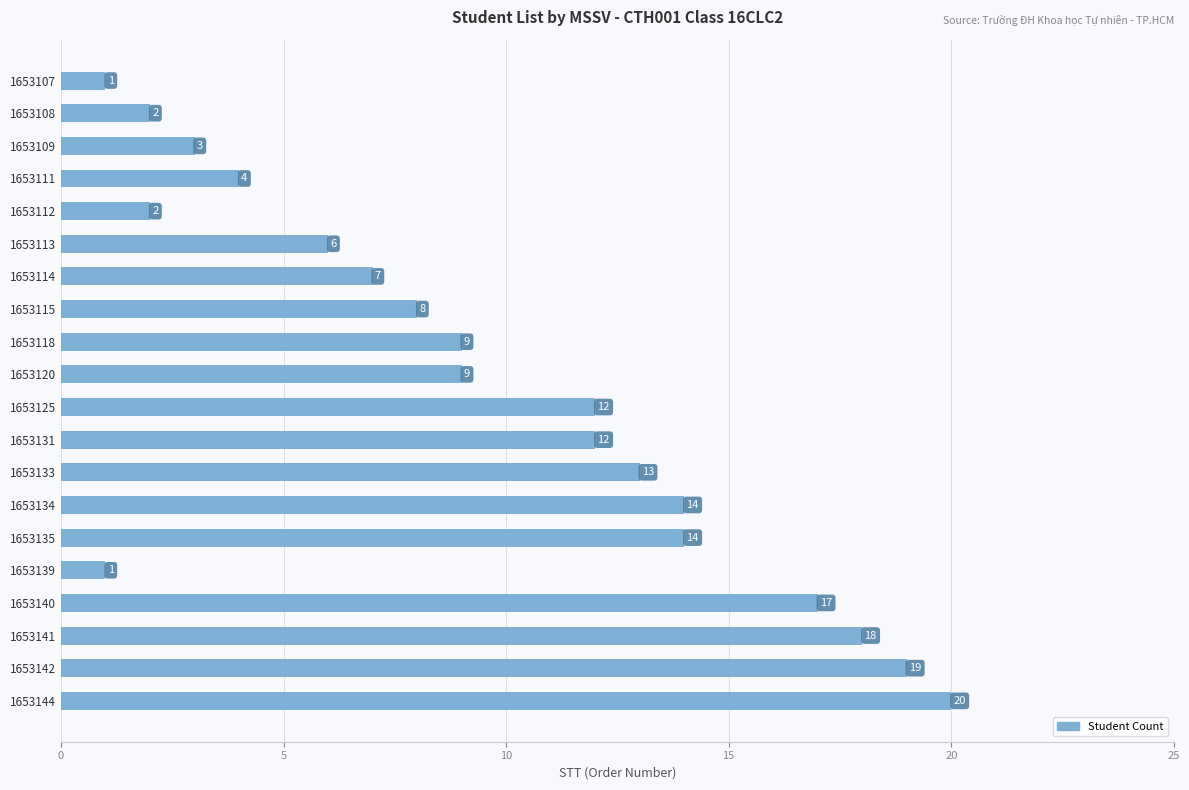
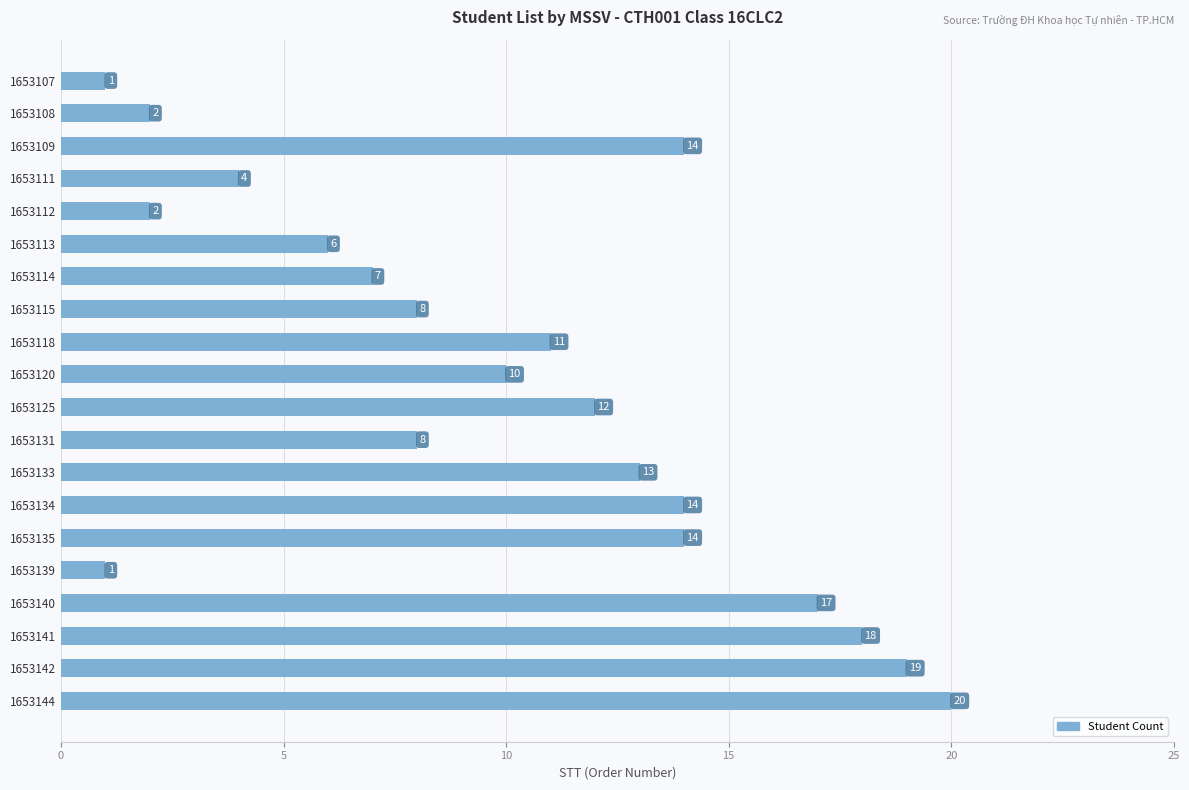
  {
-   "1653109": 3,
-   "1653118": 9,
-   "1653120": 9,
-   "1653131": 12
+   "1653109": 14,
+   "1653118": 11,
+   "1653120": 10,
+   "1653131": 8
  }
